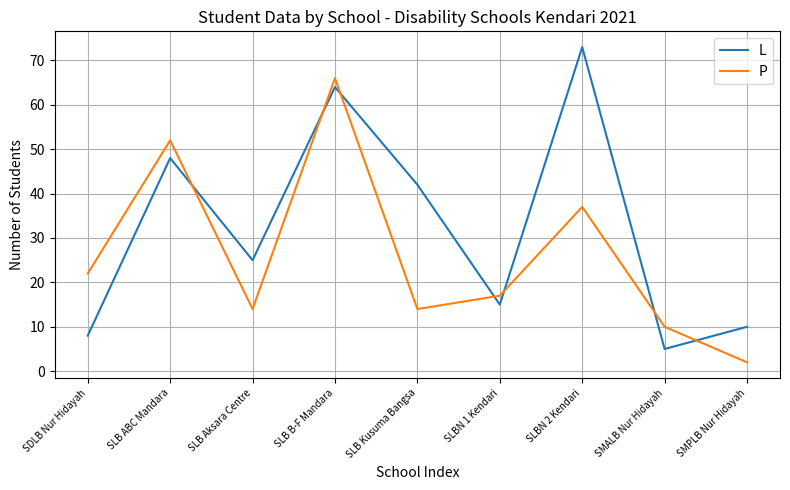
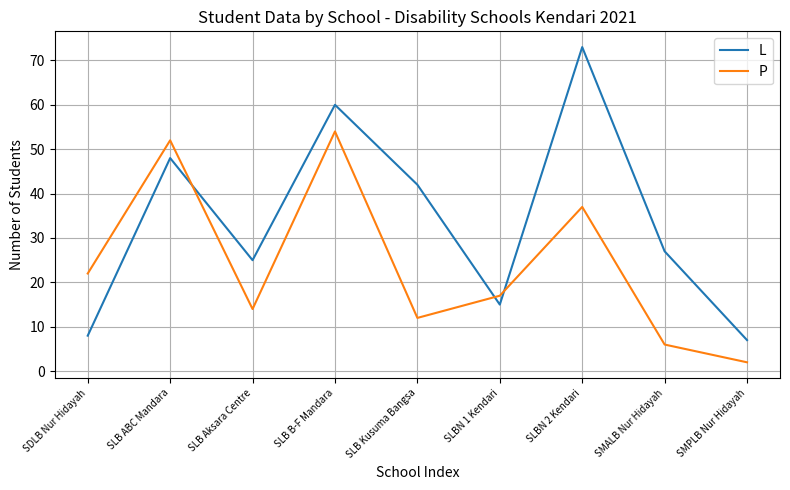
  {
    "L": {
      "SDLB Nur Hidayah": 8,
      "SLB ABC Mandara": 48,
      "SLB Aksara Centre": 25,
-     "SLB B-F Mandara": 64,
+     "SLB B-F Mandara": 60,
      "SLB Kusuma Bangsa": 42,
      "SLBN 1 Kendari": 15,
      "SLBN 2 Kendari": 73,
-     "SMALB Nur Hidayah": 5,
-     "SMPLB Nur Hidayah": 10
+     "SMALB Nur Hidayah": 27,
+     "SMPLB Nur Hidayah": 7
    },
    "P": {
      "SDLB Nur Hidayah": 22,
      "SLB ABC Mandara": 52,
      "SLB Aksara Centre": 14,
-     "SLB B-F Mandara": 66,
-     "SLB Kusuma Bangsa": 14,
+     "SLB B-F Mandara": 54,
+     "SLB Kusuma Bangsa": 12,
      "SLBN 1 Kendari": 17,
      "SLBN 2 Kendari": 37,
-     "SMALB Nur Hidayah": 10,
+     "SMALB Nur Hidayah": 6,
      "SMPLB Nur Hidayah": 2
    }
  }
